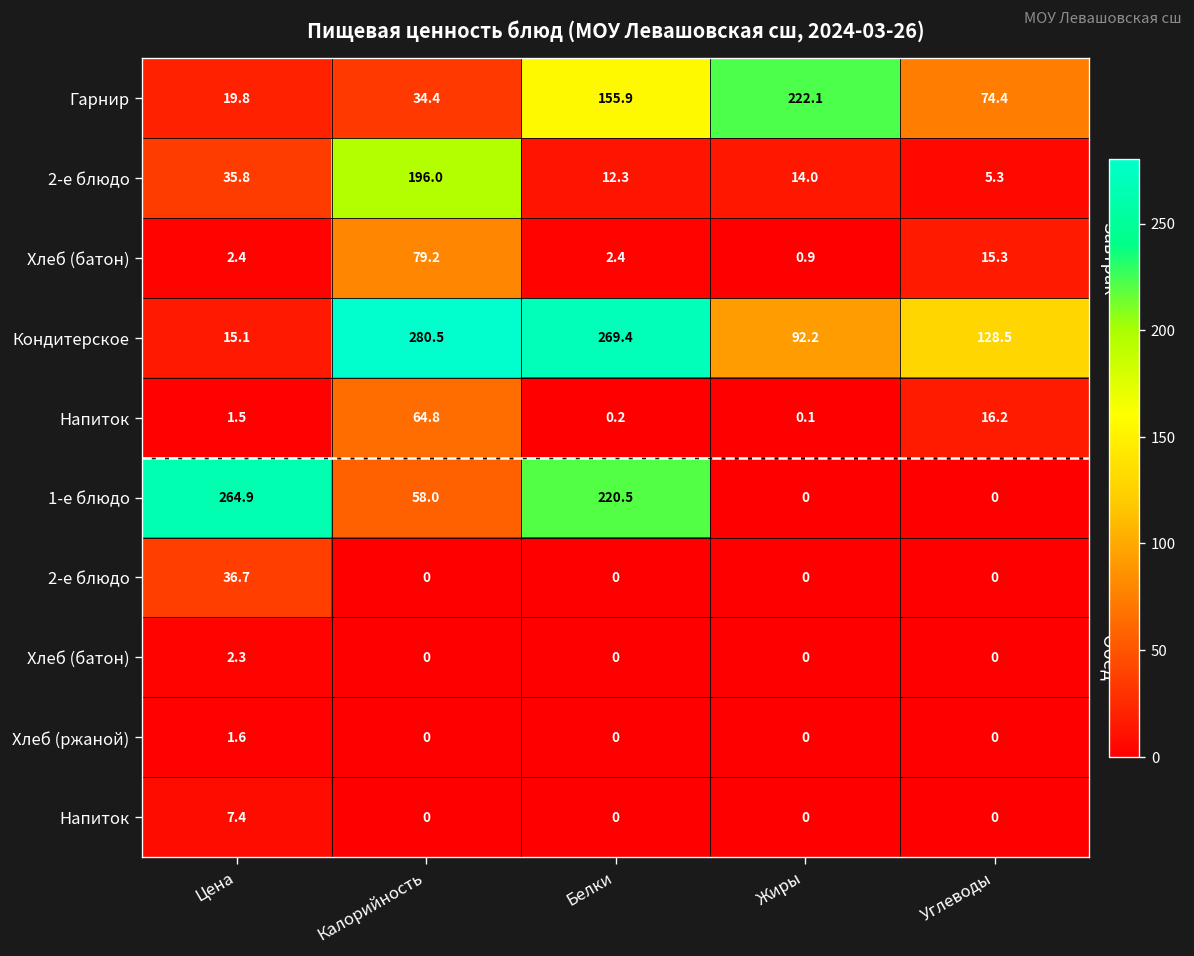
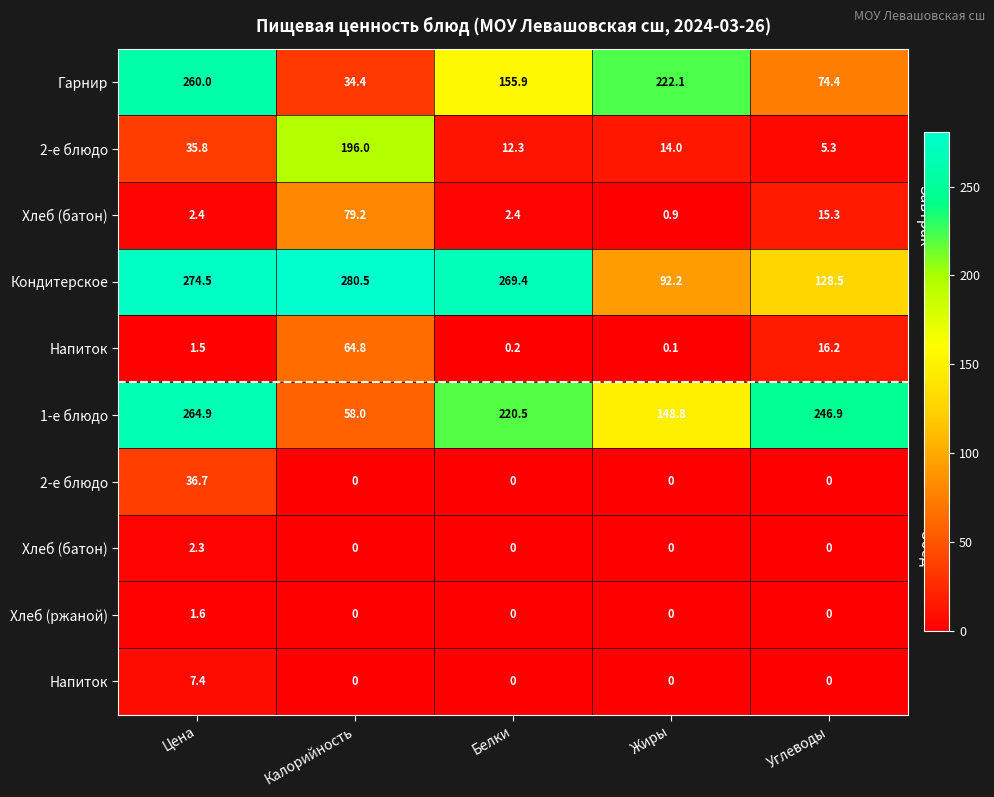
  {
    "Гарнир": {
-     "Цена": 19.8,
+     "Цена": 260.0,
      "Калорийность": 34.4,
      "Белки": 155.9,
      "Жиры": 222.1,
      "Углеводы": 74.4
    },
    "Кондитерское": {
-     "Цена": 15.1,
+     "Цена": 274.5,
      "Калорийность": 280.5,
      "Белки": 269.4,
      "Жиры": 92.2,
      "Углеводы": 128.5
    },
    "1-е блюдо": {
      "Цена": 264.9,
      "Калорийность": 58.0,
      "Белки": 220.5,
-     "Жиры": 0,
-     "Углеводы": 0
+     "Жиры": 148.8,
+     "Углеводы": 246.9
    },
    "Хлеб (ржаной)": {
      "Цена": 1.6,
      "Калорийность": 0,
      "Белки": 0,
      "Жиры": 0,
      "Углеводы": 0
    }
  }
